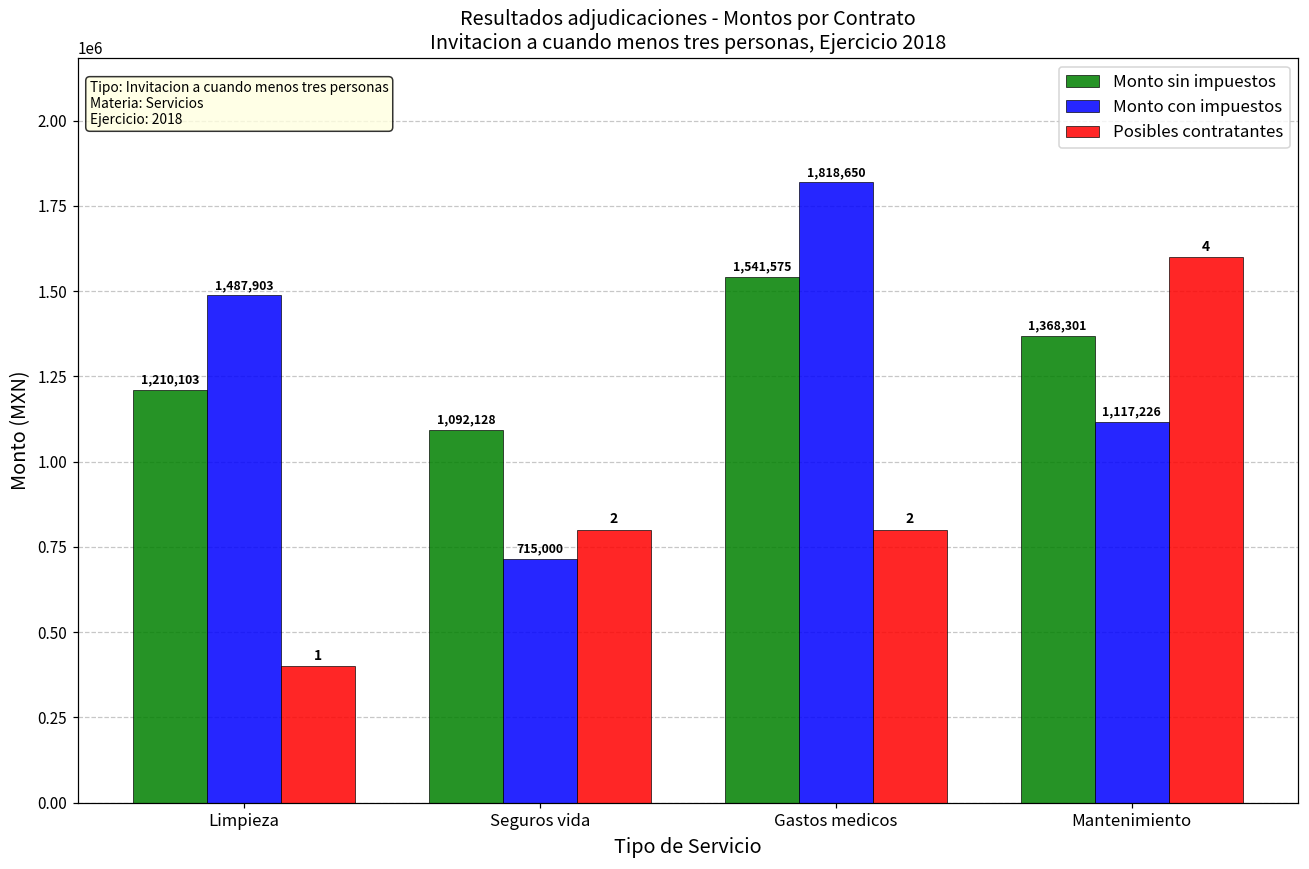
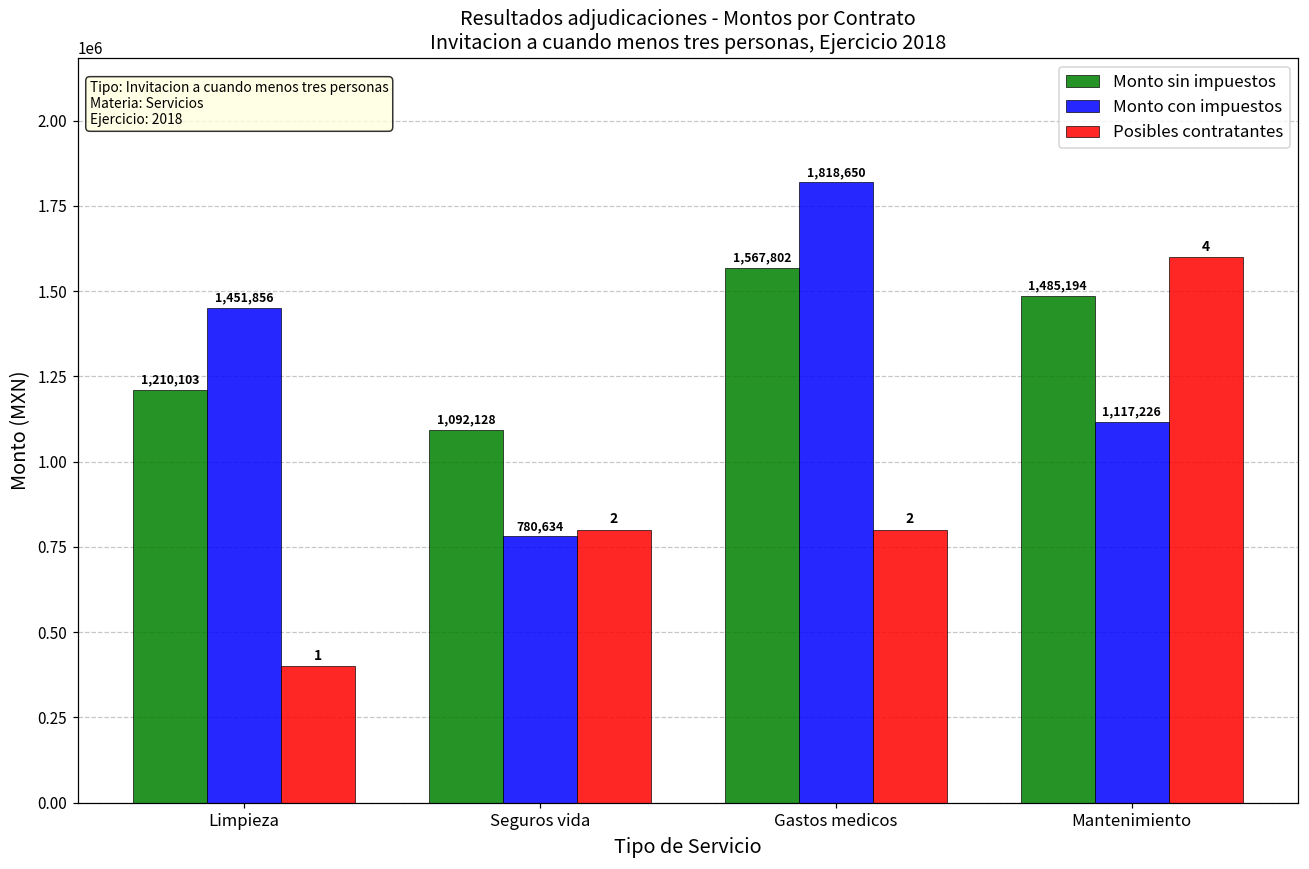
  {
    "Monto sin impuestos": {
      "Limpieza": "1,210,103",
      "Seguros vida": "1,092,128",
-     "Gastos medicos": "1,541,575",
-     "Mantenimiento": "1,368,301"
+     "Gastos medicos": "1,567,802",
+     "Mantenimiento": "1,485,194"
    },
    "Monto con impuestos": {
-     "Limpieza": "1,487,903",
-     "Seguros vida": "715,000",
+     "Limpieza": "1,451,856",
+     "Seguros vida": "780,634",
      "Gastos medicos": "1,818,650",
      "Mantenimiento": "1,117,226"
    }
  }
